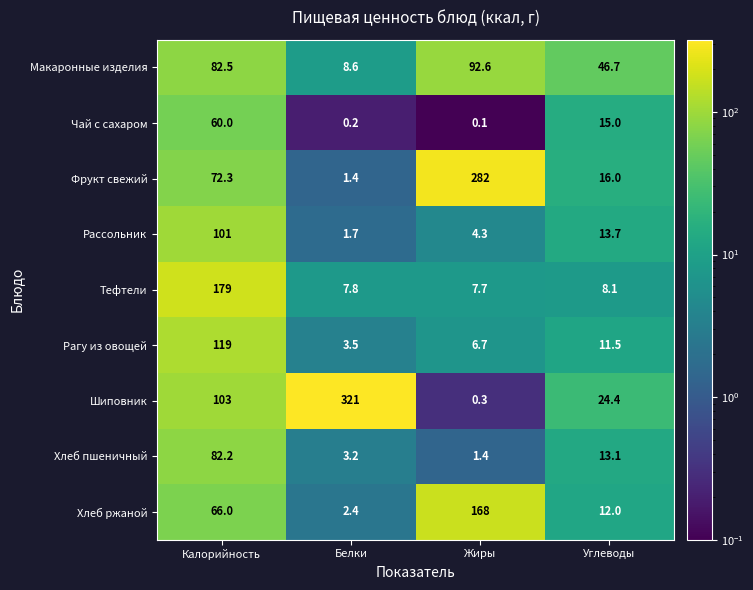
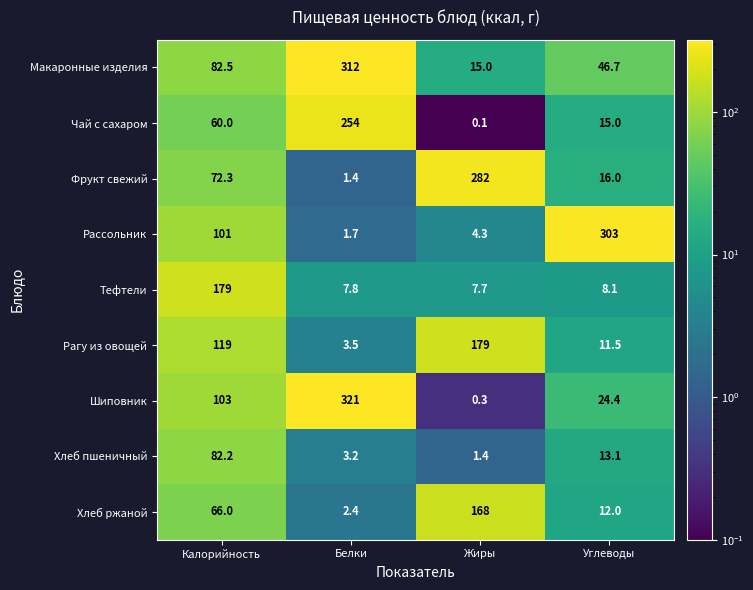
  {
    "Макаронные изделия": {
      "Калорийность": 82.5,
-     "Белки": 8.6,
-     "Жиры": 92.6,
+     "Белки": 312,
+     "Жиры": 15.0,
      "Углеводы": 46.7
    },
    "Чай с сахаром": {
      "Калорийность": 60.0,
-     "Белки": 0.2,
+     "Белки": 254,
      "Жиры": 0.1,
      "Углеводы": 15.0
    },
    "Фрукт свежий": {
      "Калорийность": 72.3,
      "Белки": 1.4,
      "Жиры": 282,
      "Углеводы": 16.0
    },
    "Рассольник": {
      "Калорийность": 101,
      "Белки": 1.7,
      "Жиры": 4.3,
-     "Углеводы": 13.7
+     "Углеводы": 303
    },
    "Тефтели": {
      "Калорийность": 179,
      "Белки": 7.8,
      "Жиры": 7.7,
      "Углеводы": 8.1
    },
    "Рагу из овощей": {
      "Калорийность": 119,
      "Белки": 3.5,
-     "Жиры": 6.7,
+     "Жиры": 179,
      "Углеводы": 11.5
    },
    "Шиповник": {
      "Калорийность": 103,
      "Белки": 321,
      "Жиры": 0.3,
      "Углеводы": 24.4
    },
    "Хлеб пшеничный": {
      "Калорийность": 82.2,
      "Белки": 3.2,
      "Жиры": 1.4,
      "Углеводы": 13.1
    },
    "Хлеб ржаной": {
      "Калорийность": 66.0,
      "Белки": 2.4,
      "Жиры": 168,
      "Углеводы": 12.0
    }
  }
